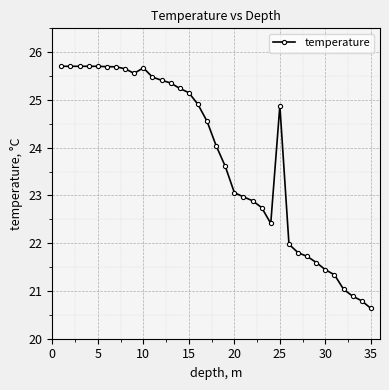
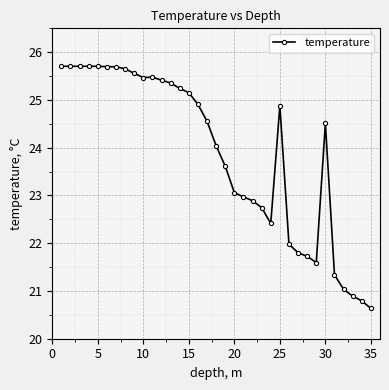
  {
    "5": 25.7,
-   "10": 25.7,
+   "10": 25.5,
    "15": 25.2,
    "20": 23.1,
    "25": 24.9,
-   "30": 21.4,
+   "30": 24.5,
    "35": 20.6
  }
